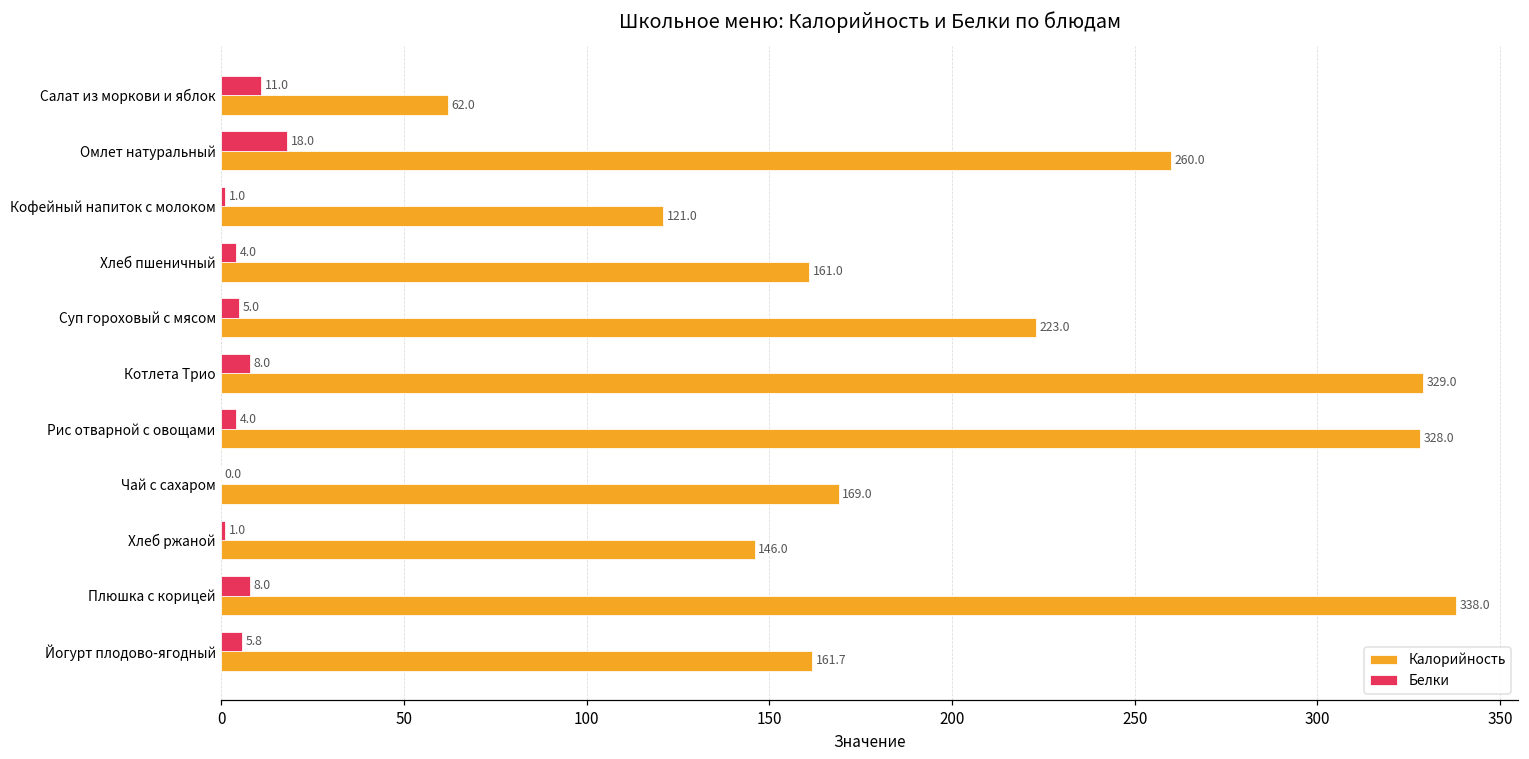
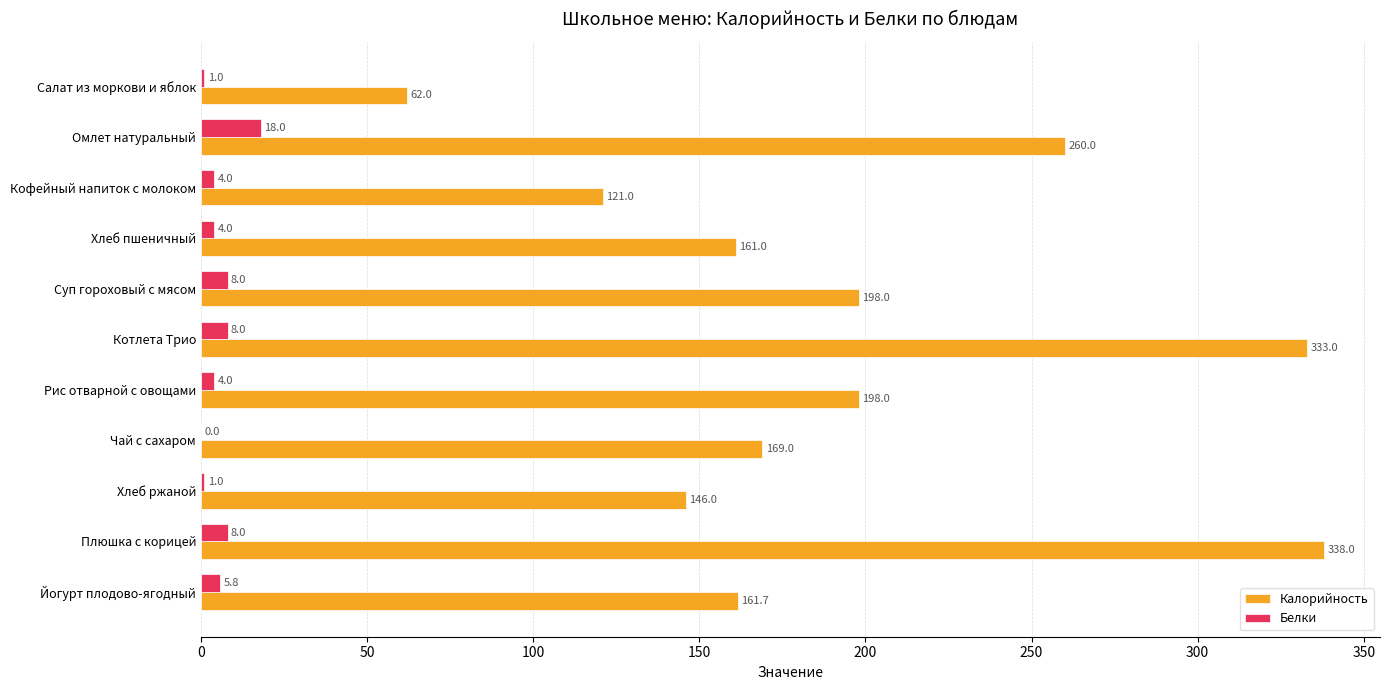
  {
    "Калорийность": {
      "Салат из моркови и яблок": 62.0,
      "Омлет натуральный": 260.0,
      "Кофейный напиток с молоком": 121.0,
      "Хлеб пшеничный": 161.0,
-     "Суп гороховый с мясом": 223.0,
-     "Котлета Трио": 329.0,
-     "Рис отварной с овощами": 328.0,
+     "Суп гороховый с мясом": 198.0,
+     "Котлета Трио": 333.0,
+     "Рис отварной с овощами": 198.0,
      "Чай с сахаром": 169.0,
      "Хлеб ржаной": 146.0,
      "Плюшка с корицей": 338.0,
      "Йогурт плодово-ягодный": 161.7
    },
    "Белки": {
-     "Салат из моркови и яблок": 11.0,
+     "Салат из моркови и яблок": 1.0,
      "Омлет натуральный": 18.0,
-     "Кофейный напиток с молоком": 1.0,
+     "Кофейный напиток с молоком": 4.0,
      "Хлеб пшеничный": 4.0,
-     "Суп гороховый с мясом": 5.0,
+     "Суп гороховый с мясом": 8.0,
      "Котлета Трио": 8.0,
      "Рис отварной с овощами": 4.0,
      "Чай с сахаром": 0.0,
      "Хлеб ржаной": 1.0,
      "Плюшка с корицей": 8.0,
      "Йогурт плодово-ягодный": 5.8
    }
  }
